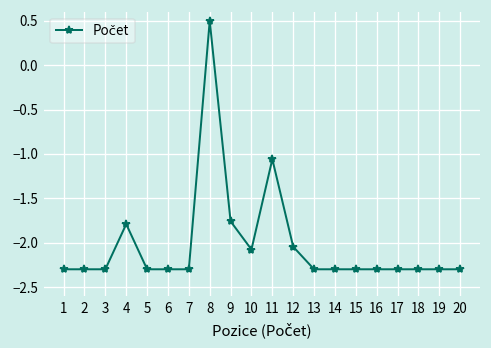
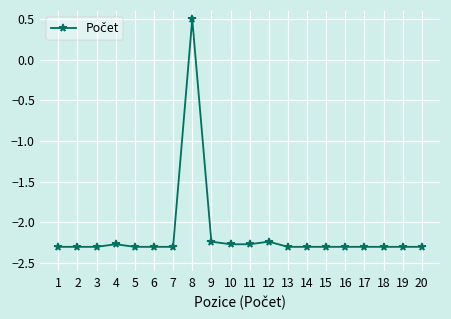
  {
    "1": -2.3,
    "2": -2.3,
    "3": -2.3,
-   "4": -1.8,
+   "4": -2.3,
    "5": -2.3,
    "6": -2.3,
    "7": -2.3,
    "8": 0.5,
-   "9": -1.8,
-   "10": -2.1,
-   "11": -1.1,
-   "12": -2.0,
+   "9": -2.2,
+   "10": -2.3,
+   "11": -2.3,
+   "12": -2.2,
    "13": -2.3,
    "14": -2.3,
    "15": -2.3,
    "16": -2.3,
    "17": -2.3,
    "18": -2.3,
    "19": -2.3,
    "20": -2.3
  }
